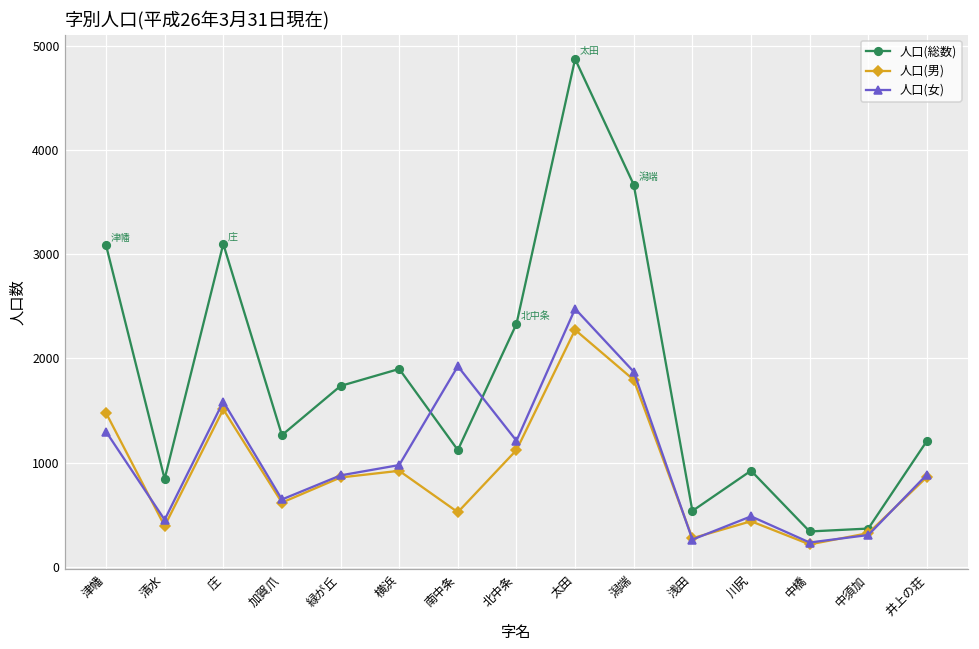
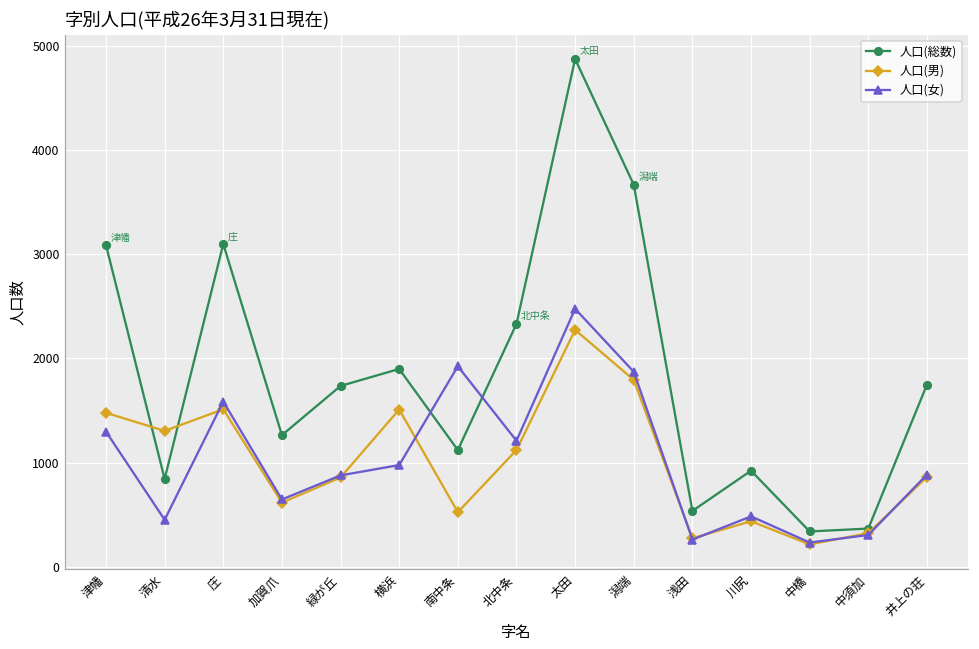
  {
    "人口(総数)": {
      "津幡": 3100,
      "清水": 800,
      "庄": 3100,
      "加賀爪": 1300,
      "緑が丘": 1700,
      "横浜": 1900,
      "南中条": 1100,
      "北中条": 2300,
      "太田": 4900,
      "潟端": 3700,
      "浅田": 500,
      "川尻": 900,
      "中橋": 300,
      "中須加": 400,
-     "井上の荘": 1200
+     "井上の荘": 1700
    },
    "人口(男)": {
      "津幡": 1500,
-     "清水": 400,
+     "清水": 1300,
      "庄": 1500,
      "加賀爪": 600,
-     "横浜": 900,
+     "横浜": 1500,
      "南中条": 500,
      "北中条": 1100,
      "太田": 2300,
      "潟端": 1800,
      "川尻": 400
    },
    "人口(女)": {
      "津幡": 1300,
      "清水": 500,
      "庄": 1600,
      "加賀爪": 600,
      "横浜": 1000,
      "南中条": 1900,
      "北中条": 1200,
      "太田": 2500,
      "潟端": 1900,
      "川尻": 500
    }
  }
